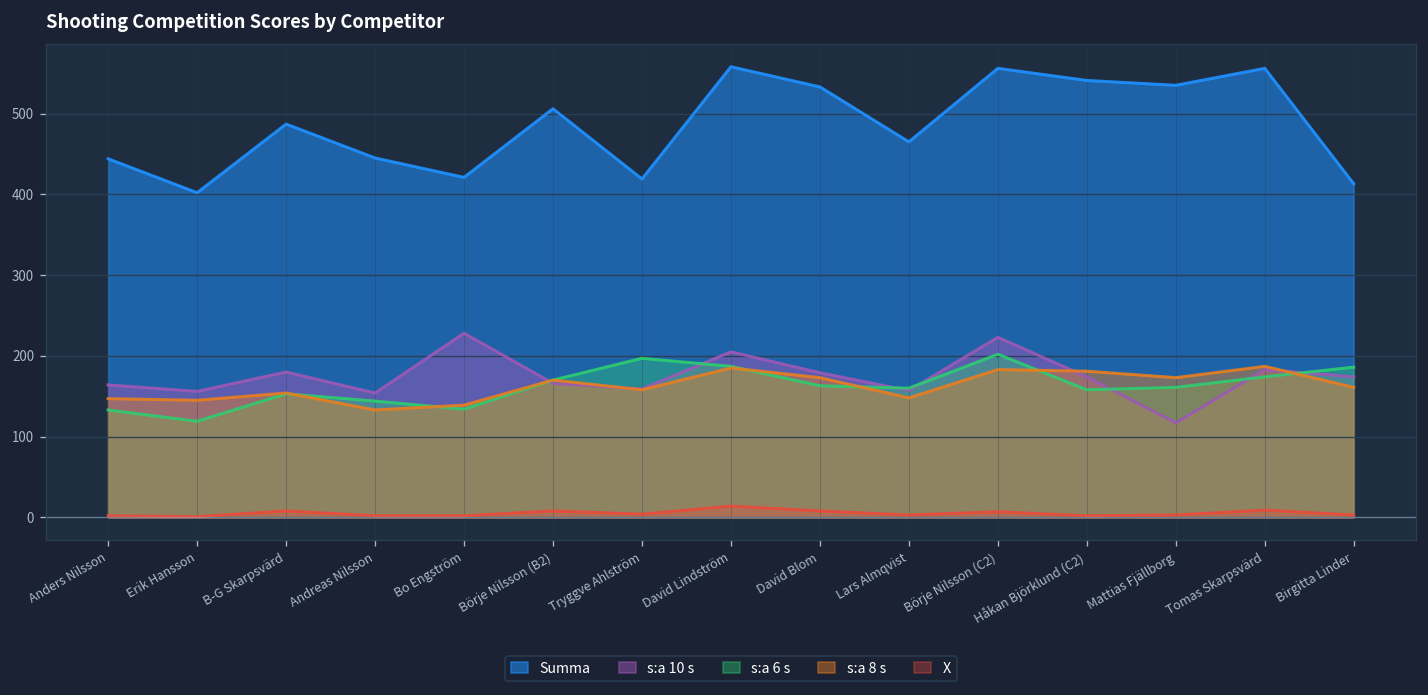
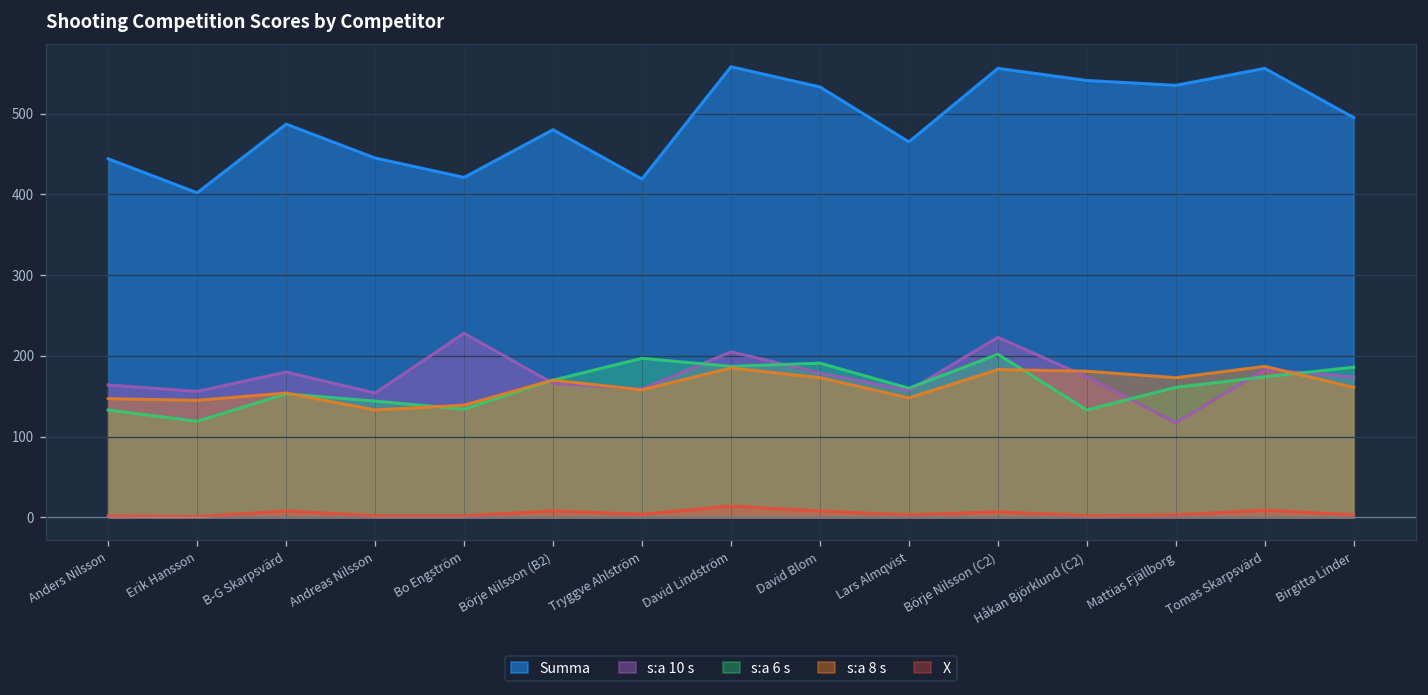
  {
    "Summa": {
      "Anders Nilsson": 440,
      "Erik Hansson": 400,
      "B-G Skarpsvärd": 490,
      "Andreas Nilsson": 450,
      "Bo Engström": 420,
-     "Börje Nilsson (B2)": 510,
+     "Börje Nilsson (B2)": 480,
      "Tryggve Ahlström": 420,
      "David Lindström": 560,
      "David Blom": 530,
      "Lars Almqvist": 470,
      "Börje Nilsson (C2)": 560,
      "Håkan Björklund (C2)": 540,
      "Mattias Fjällborg": 540,
      "Tomas Skarpsvärd": 560,
-     "Birgitta Linder": 410
+     "Birgitta Linder": 500
    },
    "s:a 10 s": {
      "Anders Nilsson": 160,
      "Erik Hansson": 160,
      "B-G Skarpsvärd": 180,
      "Andreas Nilsson": 150,
      "Bo Engström": 230,
      "Börje Nilsson (B2)": 170,
      "David Lindström": 210,
      "David Blom": 180,
      "Börje Nilsson (C2)": 220,
      "Håkan Björklund (C2)": 170,
      "Mattias Fjällborg": 120,
      "Tomas Skarpsvärd": 180,
      "Birgitta Linder": 170
    },
    "s:a 6 s": {
      "Anders Nilsson": 130,
      "Erik Hansson": 120,
      "Andreas Nilsson": 140,
      "Bo Engström": 130,
      "Tryggve Ahlström": 200,
-     "David Blom": 160,
+     "David Blom": 190,
      "Börje Nilsson (C2)": 200,
-     "Håkan Björklund (C2)": 160,
+     "Håkan Björklund (C2)": 130,
      "Mattias Fjällborg": 160,
      "Tomas Skarpsvärd": 170,
      "Birgitta Linder": 190
    }
  }
